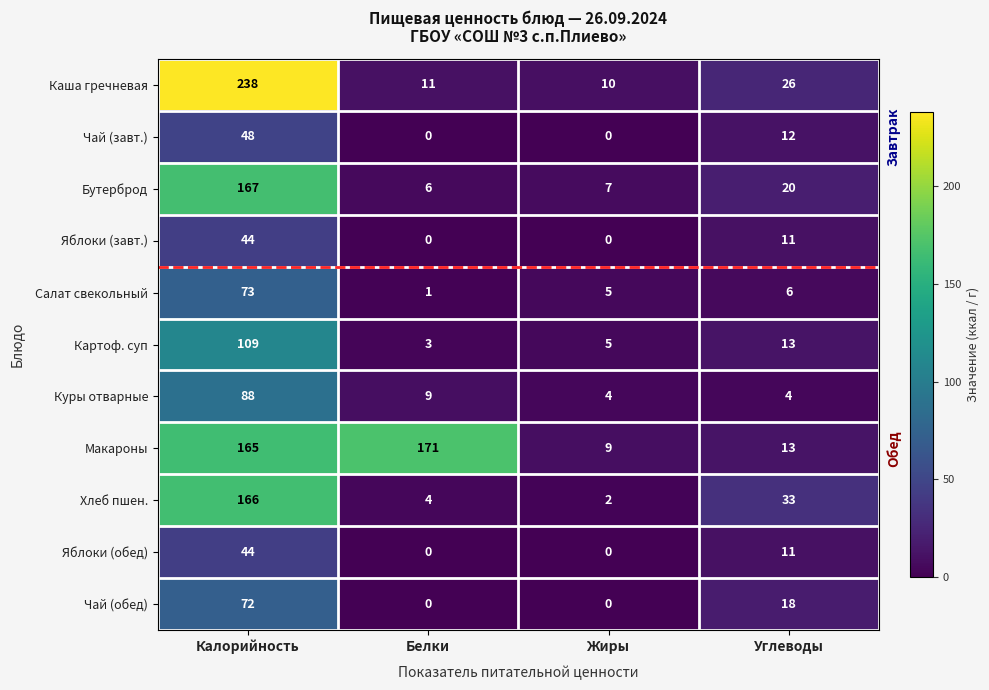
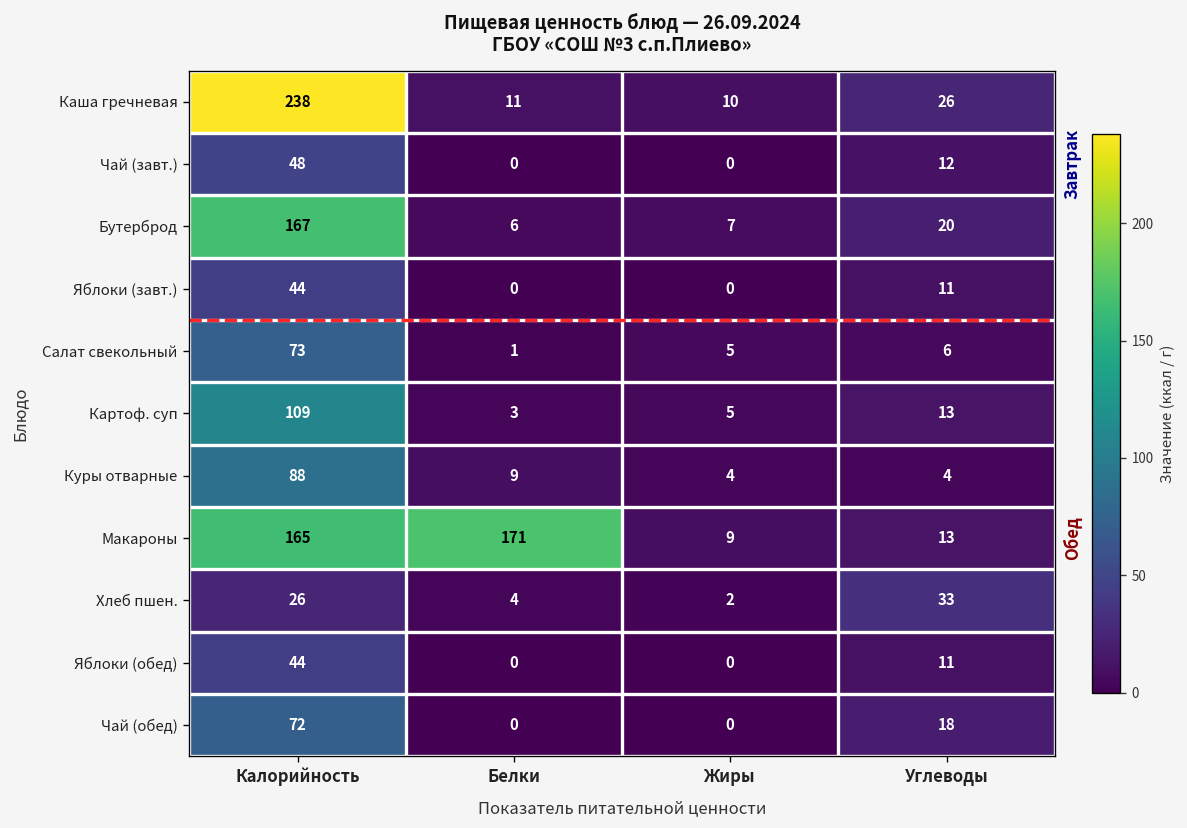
  {
    "Каша гречневая": {
      "Калорийность": 238,
      "Белки": 11,
      "Жиры": 10,
      "Углеводы": 26
    },
    "Чай (завт.)": {
      "Калорийность": 48,
      "Белки": 0,
      "Жиры": 0,
      "Углеводы": 12
    },
    "Бутерброд": {
      "Калорийность": 167,
      "Белки": 6,
      "Жиры": 7,
      "Углеводы": 20
    },
    "Яблоки (завт.)": {
      "Калорийность": 44,
      "Белки": 0,
      "Жиры": 0,
      "Углеводы": 11
    },
    "Салат свекольный": {
      "Калорийность": 73,
      "Белки": 1,
      "Жиры": 5,
      "Углеводы": 6
    },
    "Картоф. суп": {
      "Калорийность": 109,
      "Белки": 3,
      "Жиры": 5,
      "Углеводы": 13
    },
    "Куры отварные": {
      "Калорийность": 88,
      "Белки": 9,
      "Жиры": 4,
      "Углеводы": 4
    },
    "Макароны": {
      "Калорийность": 165,
      "Белки": 171,
      "Жиры": 9,
      "Углеводы": 13
    },
    "Хлеб пшен.": {
-     "Калорийность": 166,
+     "Калорийность": 26,
      "Белки": 4,
      "Жиры": 2,
      "Углеводы": 33
    },
    "Яблоки (обед)": {
      "Калорийность": 44,
      "Белки": 0,
      "Жиры": 0,
      "Углеводы": 11
    },
    "Чай (обед)": {
      "Калорийность": 72,
      "Белки": 0,
      "Жиры": 0,
      "Углеводы": 18
    }
  }
